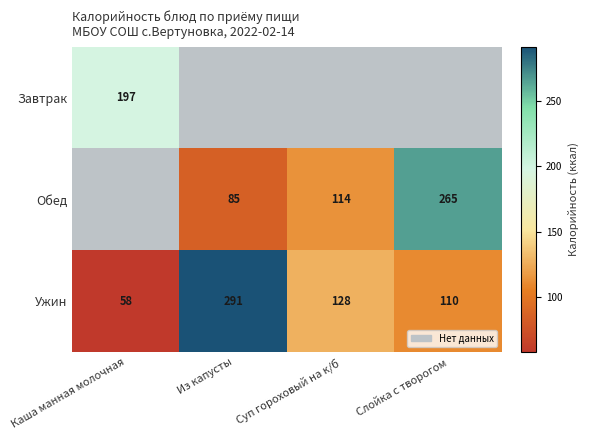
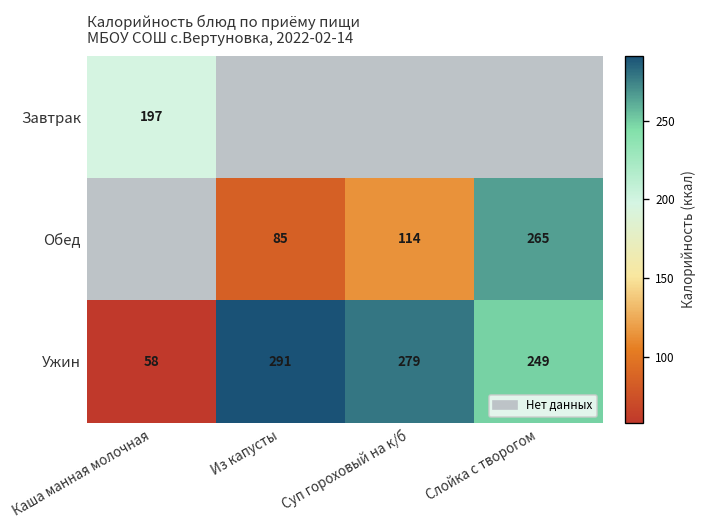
  {
    "Завтрак": {
      "Каша манная молочная": 197
    },
    "Обед": {
      "Из капусты": 85,
      "Суп гороховый на к/б": 114,
      "Слойка с творогом": 265
    },
    "Ужин": {
      "Каша манная молочная": 58,
      "Из капусты": 291,
-     "Суп гороховый на к/б": 128,
-     "Слойка с творогом": 110
+     "Суп гороховый на к/б": 279,
+     "Слойка с творогом": 249
    }
  }
